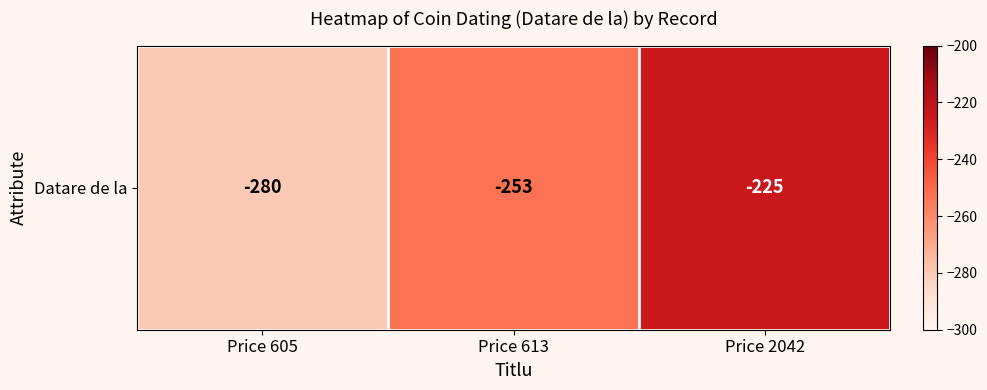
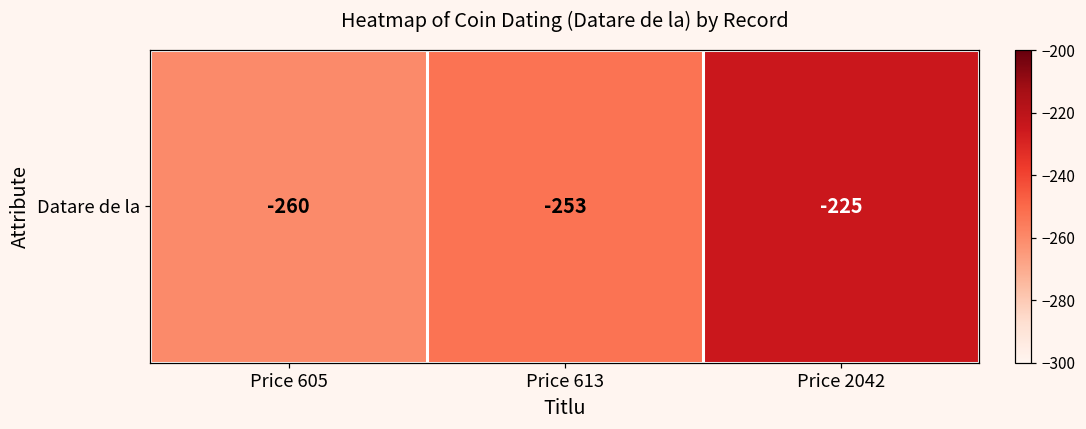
  {
    "Datare de la": {
-     "Price 605": -280,
+     "Price 605": -260,
      "Price 613": -253,
      "Price 2042": -225
    }
  }
